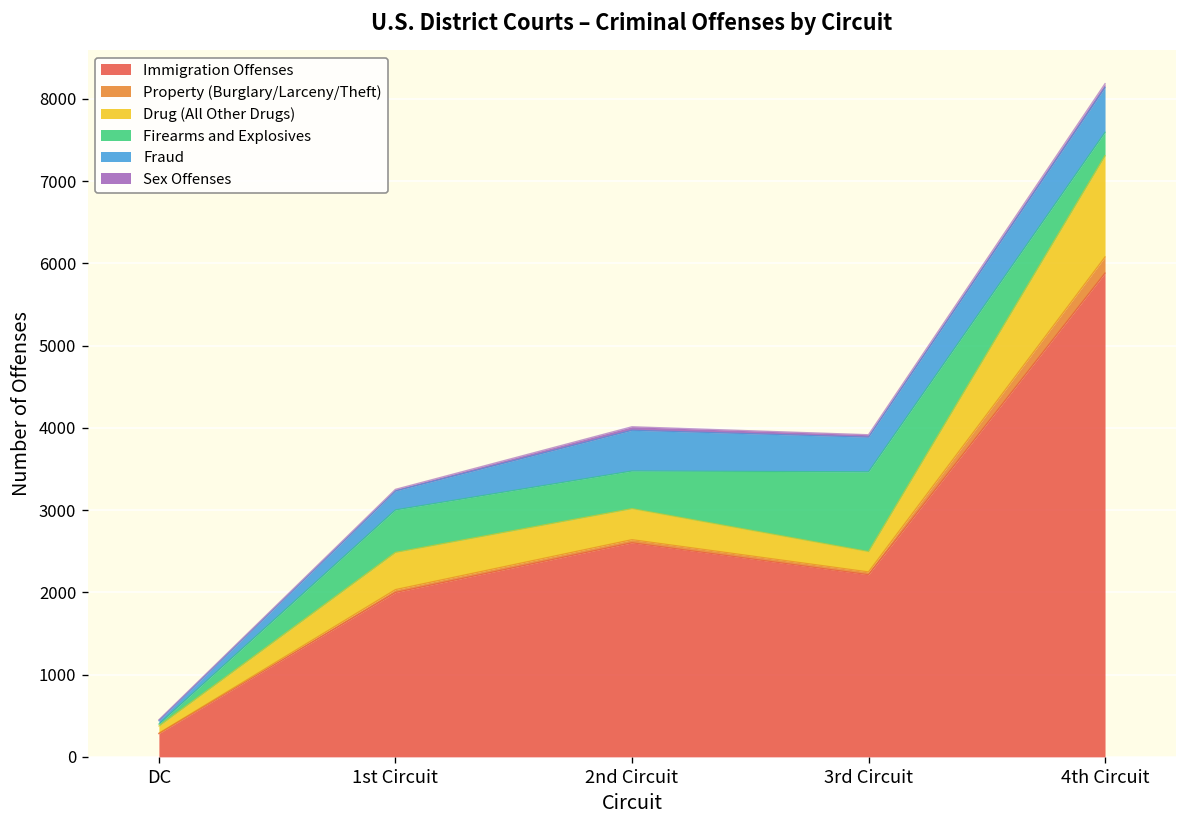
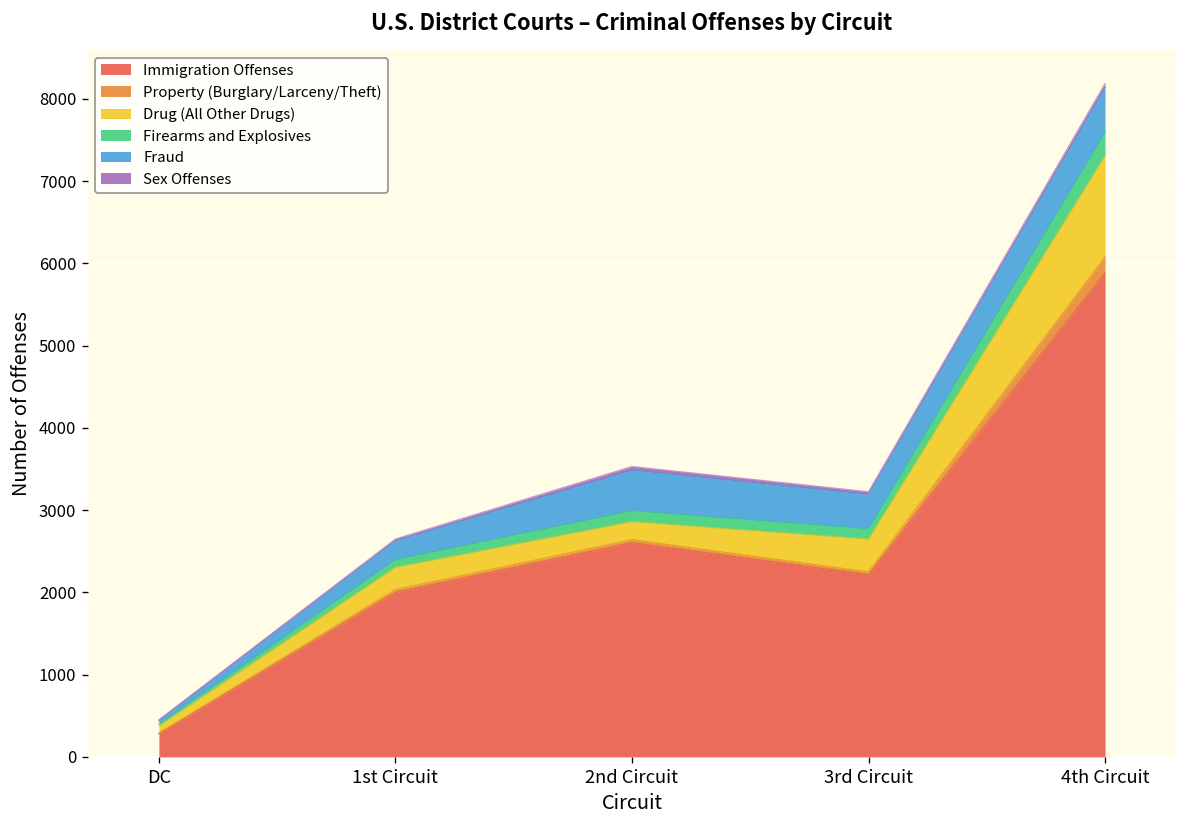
  {
    "Drug (All Other Drugs)": {
-     "1st Circuit": 500,
-     "2nd Circuit": 400,
-     "3rd Circuit": 200,
+     "1st Circuit": 300,
+     "2nd Circuit": 200,
+     "3rd Circuit": 400,
      "4th Circuit": 1200
    },
    "Firearms and Explosives": {
-     "1st Circuit": 500,
-     "2nd Circuit": 500,
-     "3rd Circuit": 1000,
+     "1st Circuit": 100,
+     "2nd Circuit": 100,
+     "3rd Circuit": 100,
      "4th Circuit": 300
    },
    "Fraud": {
      "2nd Circuit": 500,
      "4th Circuit": 500
    },
    "Sex Offenses": {
      "2nd Circuit": 0,
      "4th Circuit": 0
    }
  }
